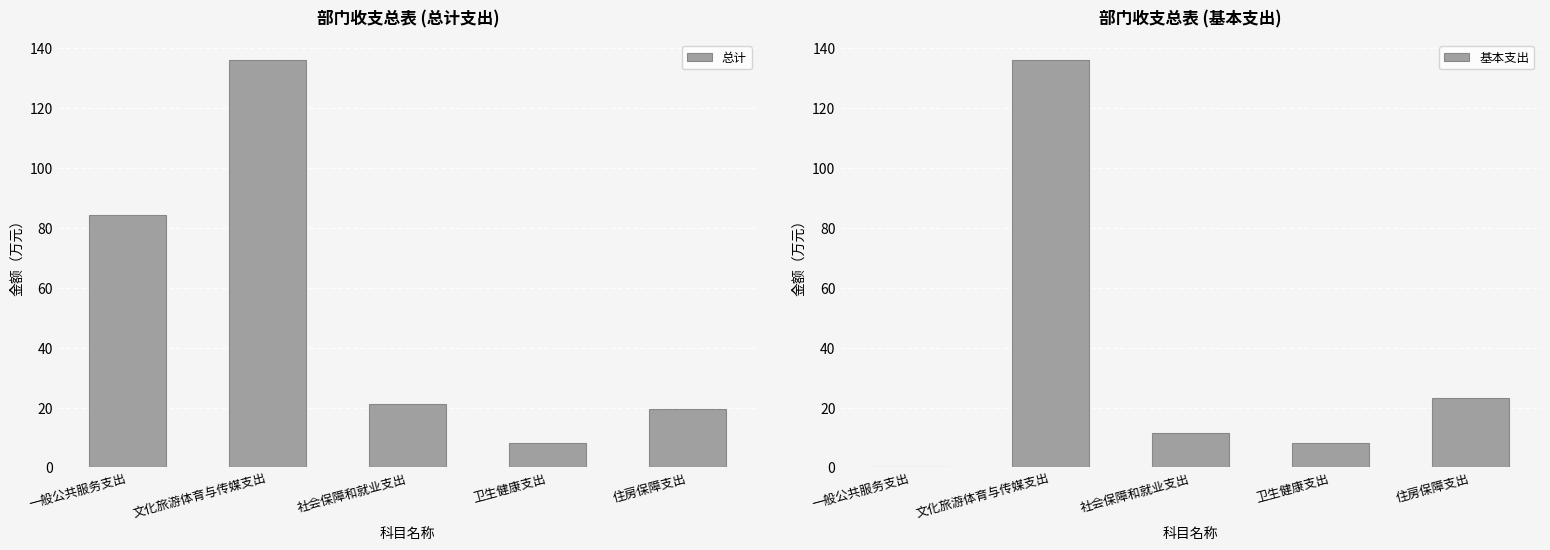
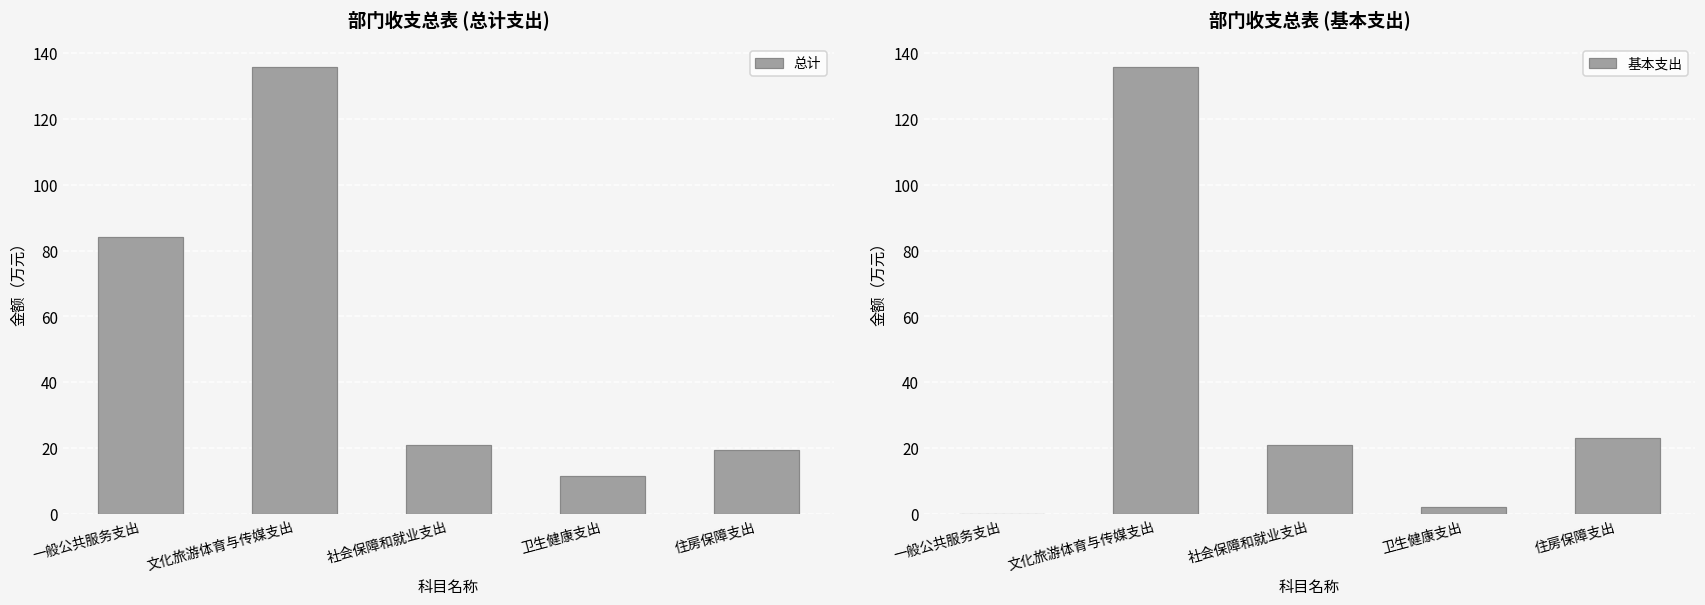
  {
    "部门收支总表 (总计支出)": {
      "一般公共服务支出": 84,
      "文化旅游体育与传媒支出": 136,
      "社会保障和就业支出": 21,
-     "卫生健康支出": 8,
+     "卫生健康支出": 12,
      "住房保障支出": 20
    },
    "部门收支总表 (基本支出)": {
      "一般公共服务支出": 0,
      "文化旅游体育与传媒支出": 136,
-     "社会保障和就业支出": 11,
-     "卫生健康支出": 8,
+     "社会保障和就业支出": 21,
+     "卫生健康支出": 2,
      "住房保障支出": 23
    }
  }
